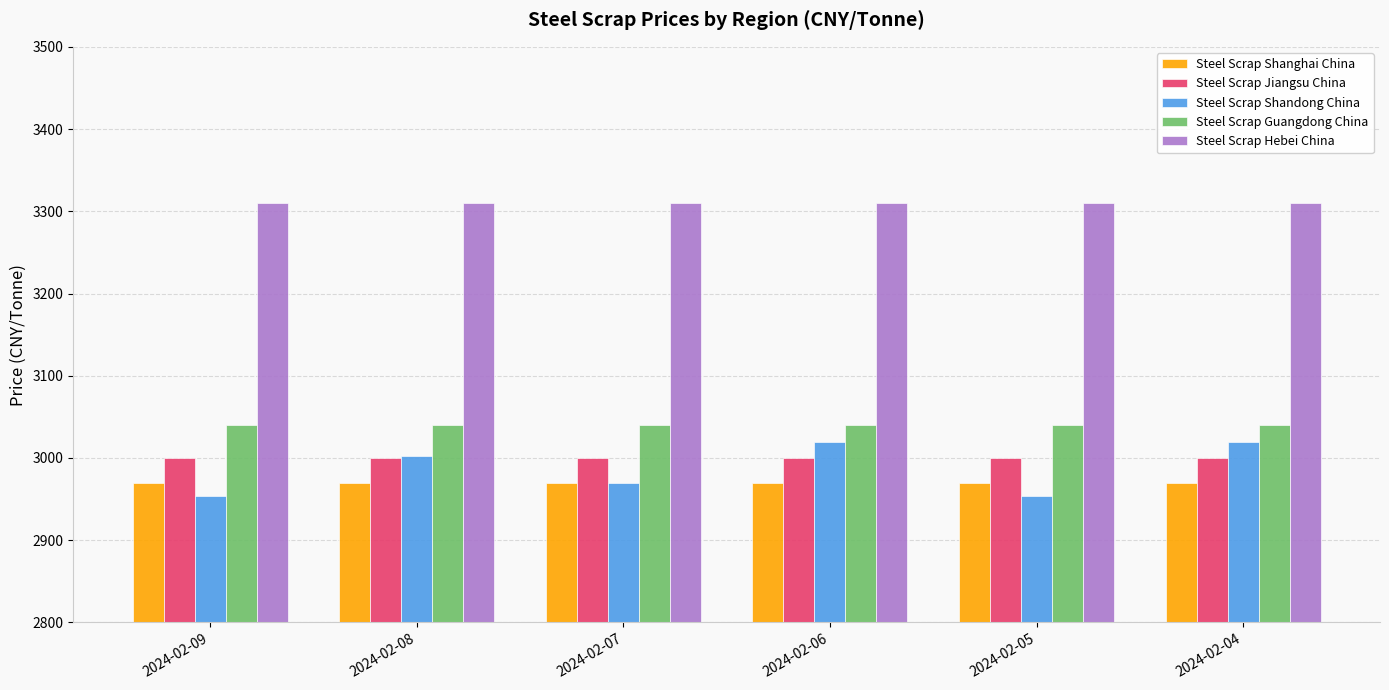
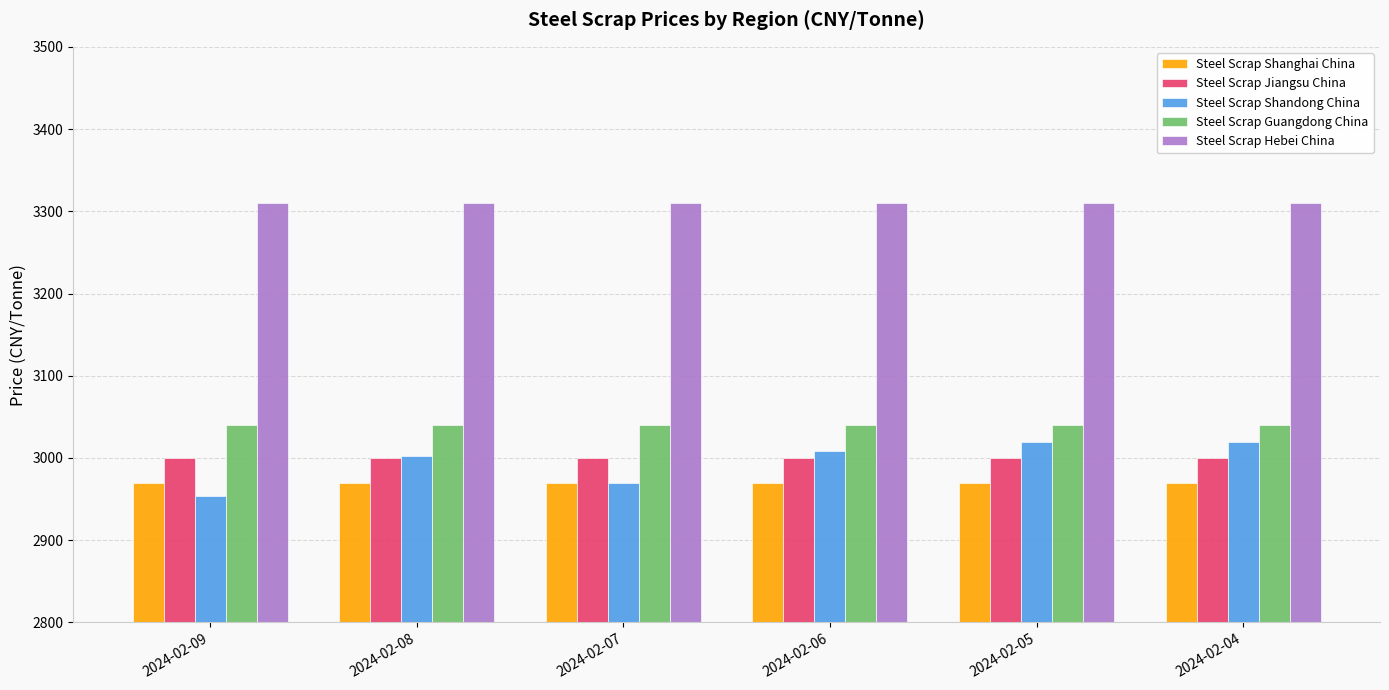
  {
    "Steel Scrap Shanghai China": {
      "2024-02-09": 2970,
      "2024-02-08": 2970,
      "2024-02-07": 2970,
      "2024-02-06": 2970,
      "2024-02-05": 2970,
      "2024-02-04": 2970
    },
    "Steel Scrap Jiangsu China": {
      "2024-02-09": 3000,
      "2024-02-08": 3000,
      "2024-02-07": 3000,
      "2024-02-06": 3000,
      "2024-02-05": 3000,
      "2024-02-04": 3000
    },
    "Steel Scrap Shandong China": {
      "2024-02-09": 2950,
      "2024-02-08": 3000,
      "2024-02-07": 2970,
-     "2024-02-06": 3020,
-     "2024-02-05": 2950,
+     "2024-02-06": 3010,
+     "2024-02-05": 3020,
      "2024-02-04": 3020
    },
    "Steel Scrap Guangdong China": {
      "2024-02-09": 3040,
      "2024-02-08": 3040,
      "2024-02-07": 3040,
      "2024-02-06": 3040,
      "2024-02-05": 3040,
      "2024-02-04": 3040
    },
    "Steel Scrap Hebei China": {
      "2024-02-09": 3310,
      "2024-02-08": 3310,
      "2024-02-07": 3310,
      "2024-02-06": 3310,
      "2024-02-05": 3310,
      "2024-02-04": 3310
    }
  }
